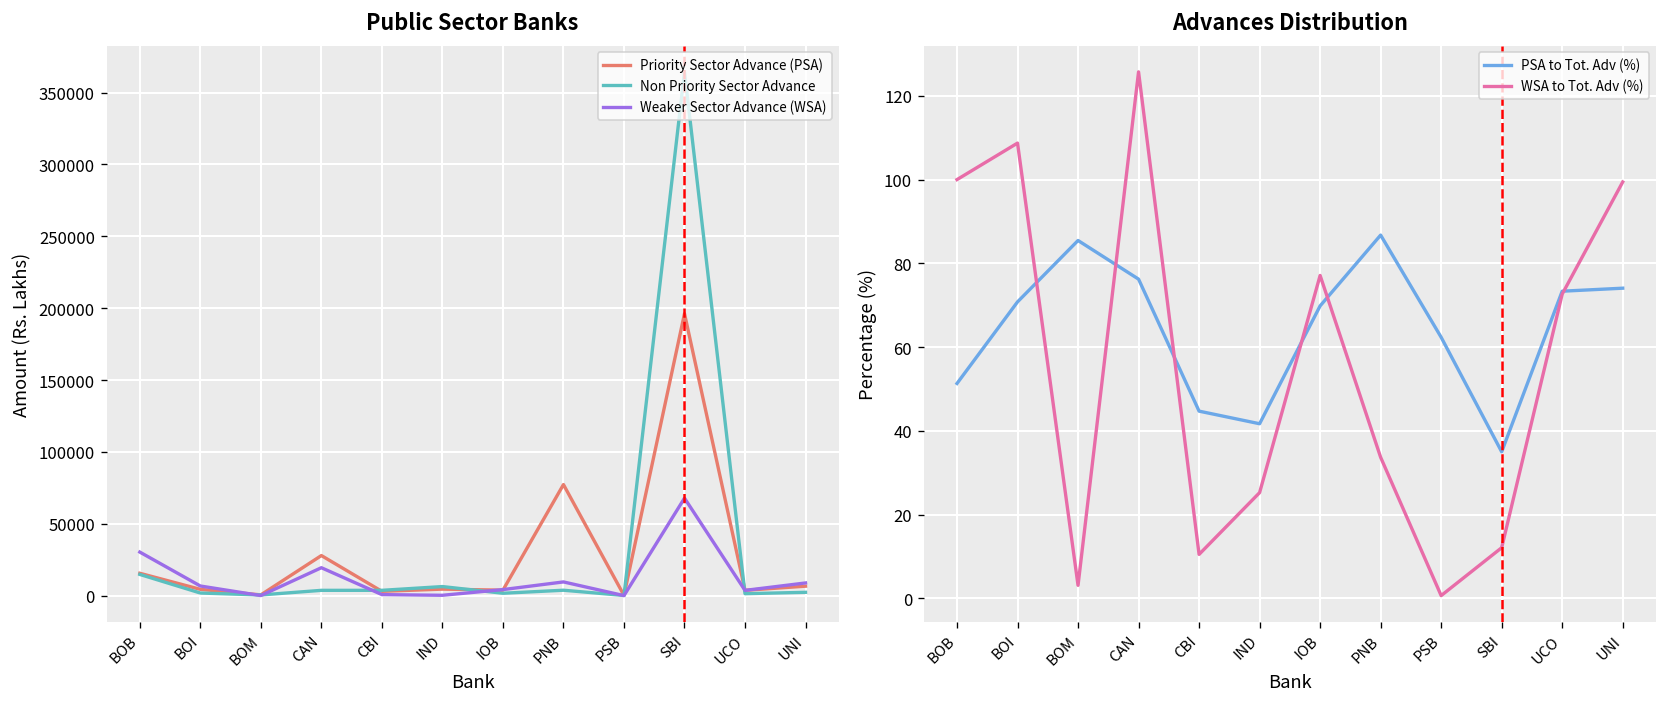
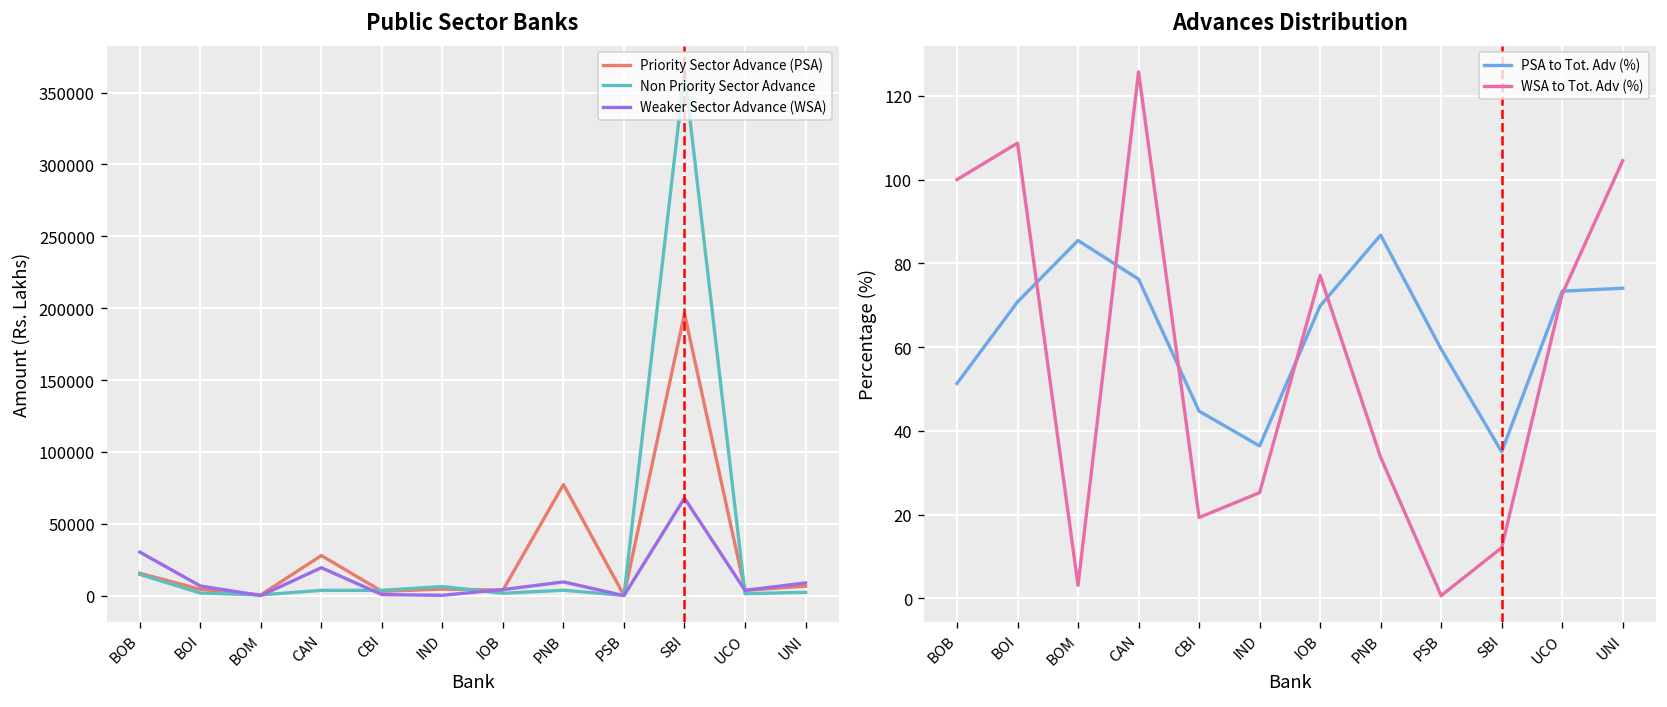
  {
    "Public Sector Banks": {
      "Priority Sector Advance (PSA)": {
        "BOI": 4000,
        "CAN": 28000,
        "PNB": 77000,
        "SBI": 196000,
        "UNI": 7000
      },
      "Non Priority Sector Advance": {
        "BOI": 2000,
        "CAN": 4000,
        "IOB": 2000,
        "PNB": 4000,
        "UCO": 1000,
        "UNI": 2000
      },
      "Weaker Sector Advance (WSA)": {
        "BOB": 30000,
        "BOI": 7000,
        "CAN": 19000,
        "CBI": 1000,
        "IND": 0,
        "PNB": 10000,
        "SBI": 68000,
        "UNI": 9000
      }
    },
    "Advances Distribution": {
      "PSA to Tot. Adv (%)": {
        "BOB": 51,
        "BOI": 71,
        "BOM": 85,
        "CAN": 76,
        "CBI": 45,
-       "IND": 42,
+       "IND": 36,
        "IOB": 70,
        "PNB": 87,
-       "PSB": 62,
+       "PSB": 60,
        "SBI": 35,
        "UNI": 74
      },
      "WSA to Tot. Adv (%)": {
        "BOB": 100,
        "BOI": 109,
        "BOM": 3,
        "CAN": 126,
-       "CBI": 11,
+       "CBI": 19,
        "IND": 25,
        "IOB": 77,
        "PNB": 34,
        "PSB": 1,
        "SBI": 12,
-       "UNI": 99
+       "UNI": 105
      }
    }
  }
